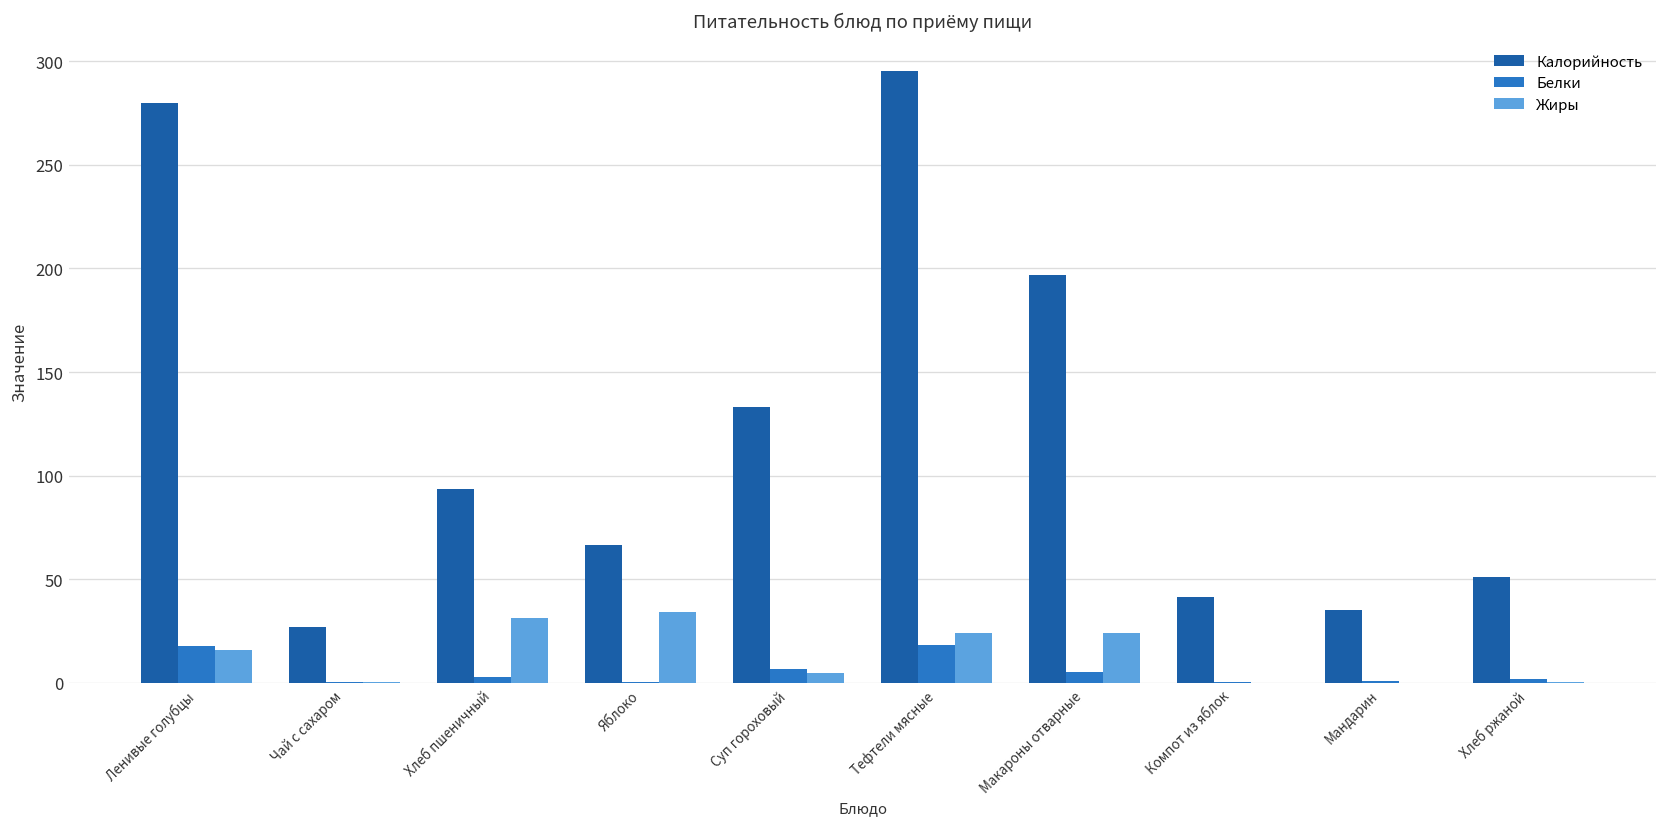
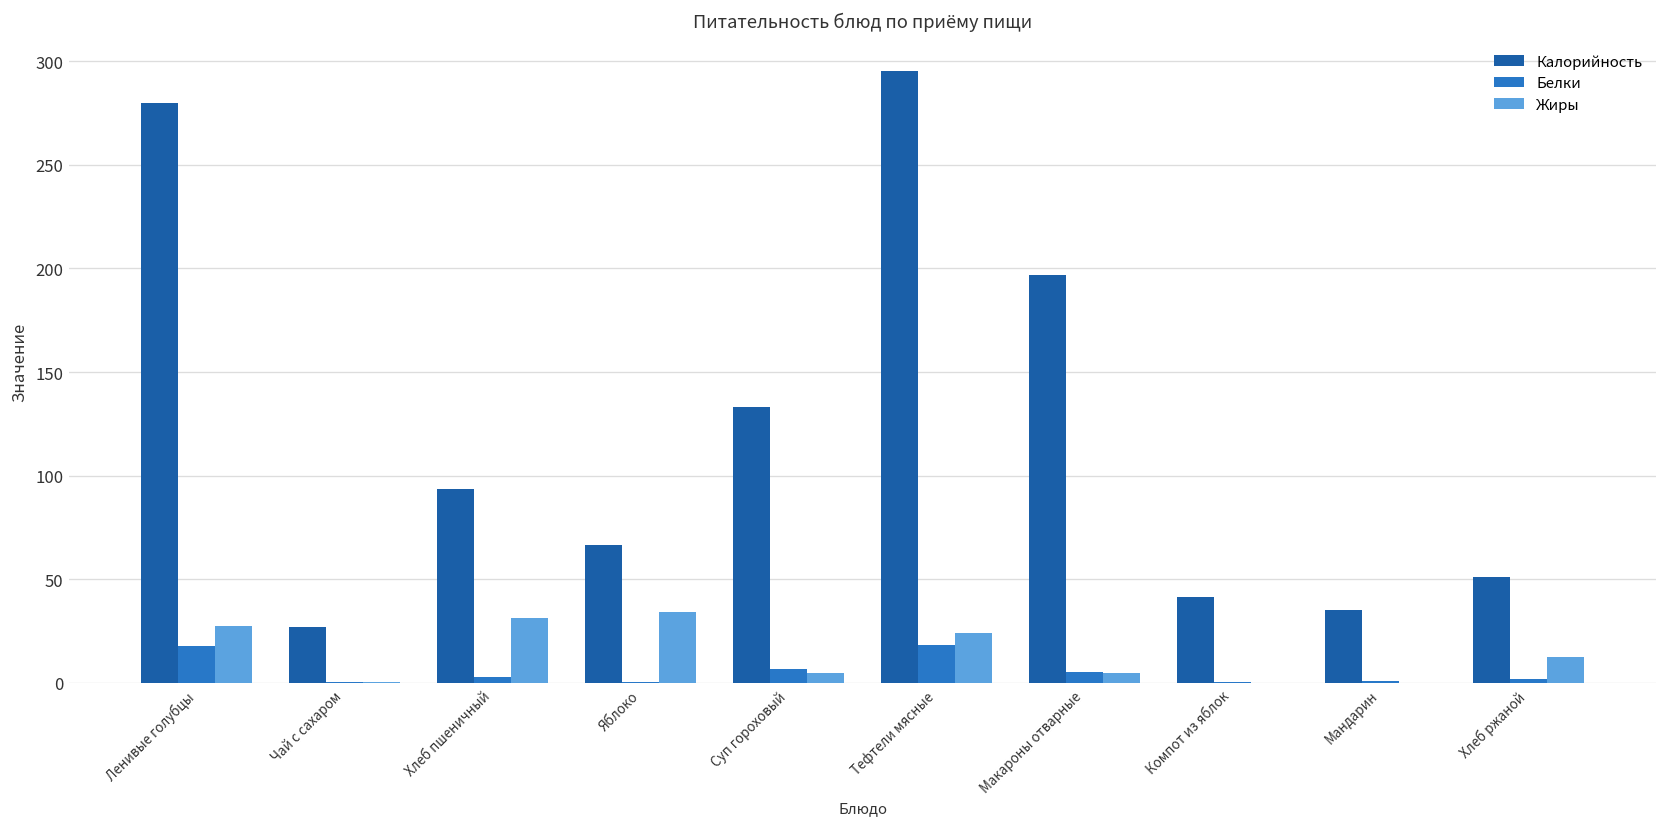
  {
    "Жиры": {
-     "Ленивые голубцы": 16,
+     "Ленивые голубцы": 27,
      "Хлеб пшеничный": 31,
      "Яблоко": 34,
      "Суп гороховый": 5,
      "Тефтели мясные": 24,
-     "Макароны отварные": 24,
-     "Хлеб ржаной": 0
+     "Макароны отварные": 5,
+     "Хлеб ржаной": 12
    }
  }
